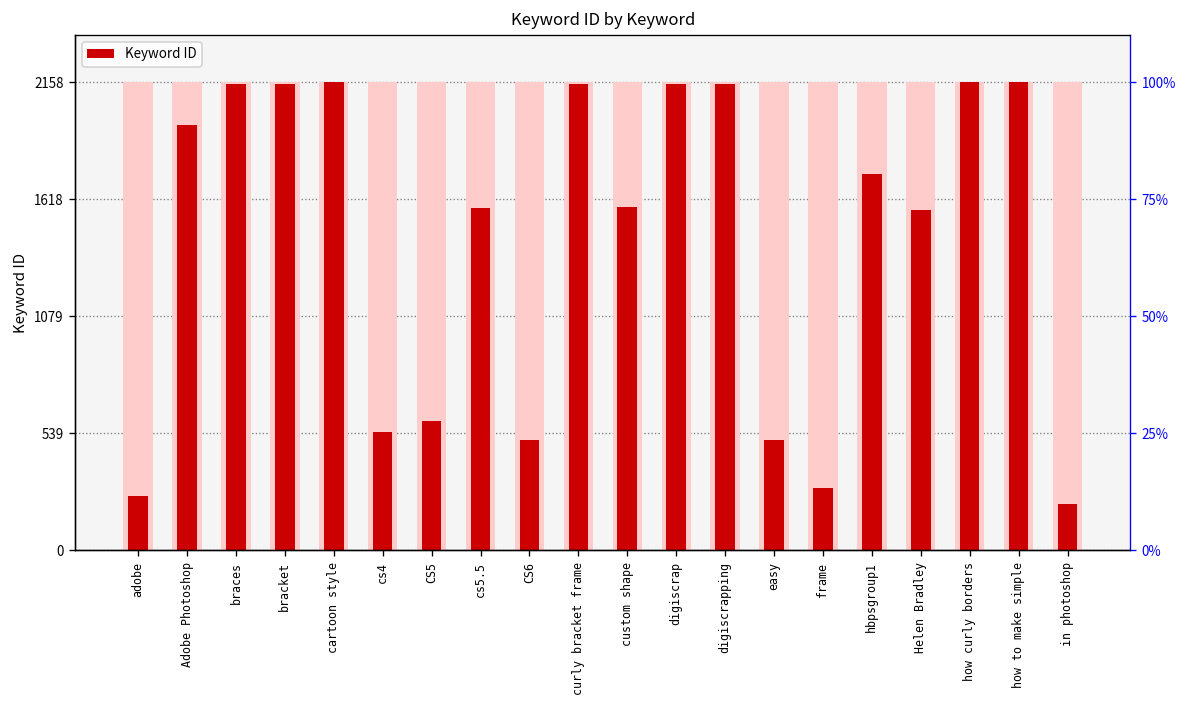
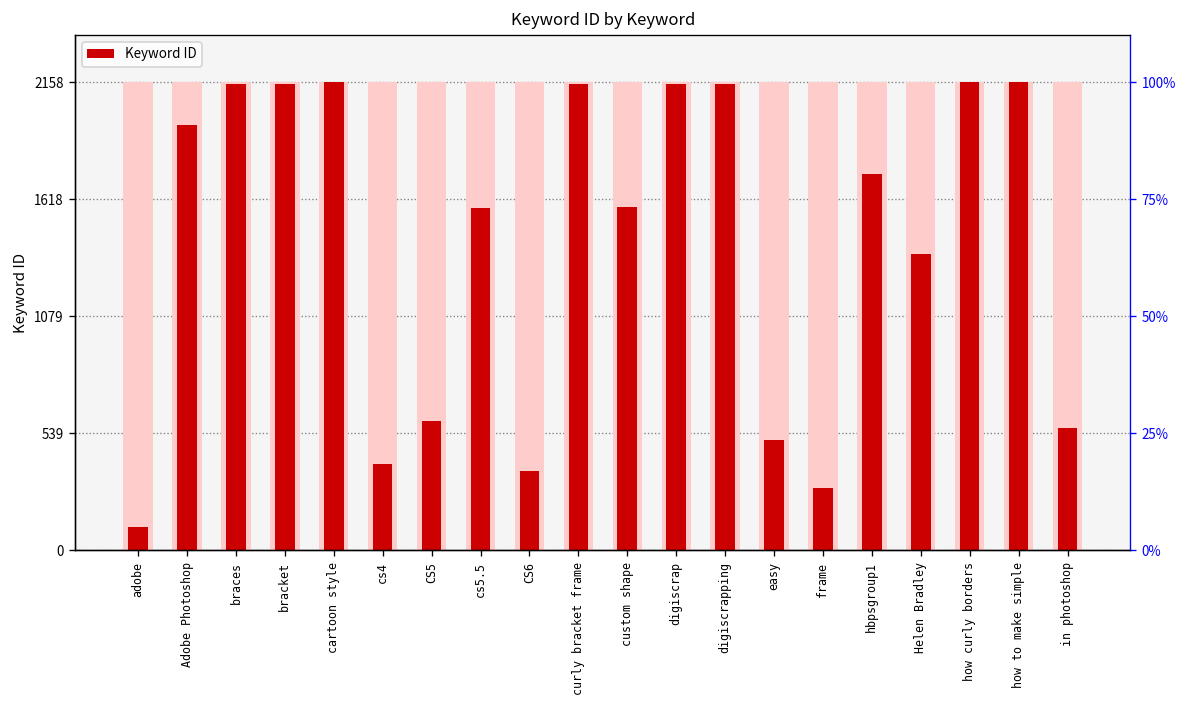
  {
    "Keyword ID": {
-     "adobe": 250,
+     "adobe": 110,
      "braces": 2150,
      "cartoon style": 2160,
-     "cs4": 540,
-     "CS6": 510,
+     "cs4": 400,
+     "CS6": 370,
      "curly bracket frame": 2150,
      "digiscrap": 2150,
      "digiscrapping": 2150,
-     "Helen Bradley": 1570,
+     "Helen Bradley": 1370,
      "how curly borders": 2160,
      "how to make simple": 2160,
-     "in photoshop": 210
+     "in photoshop": 570
    }
  }
